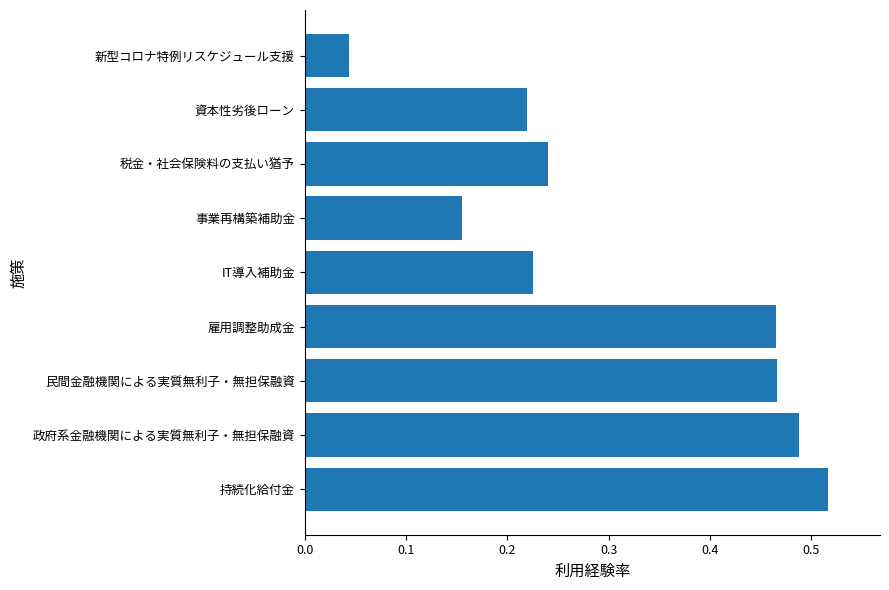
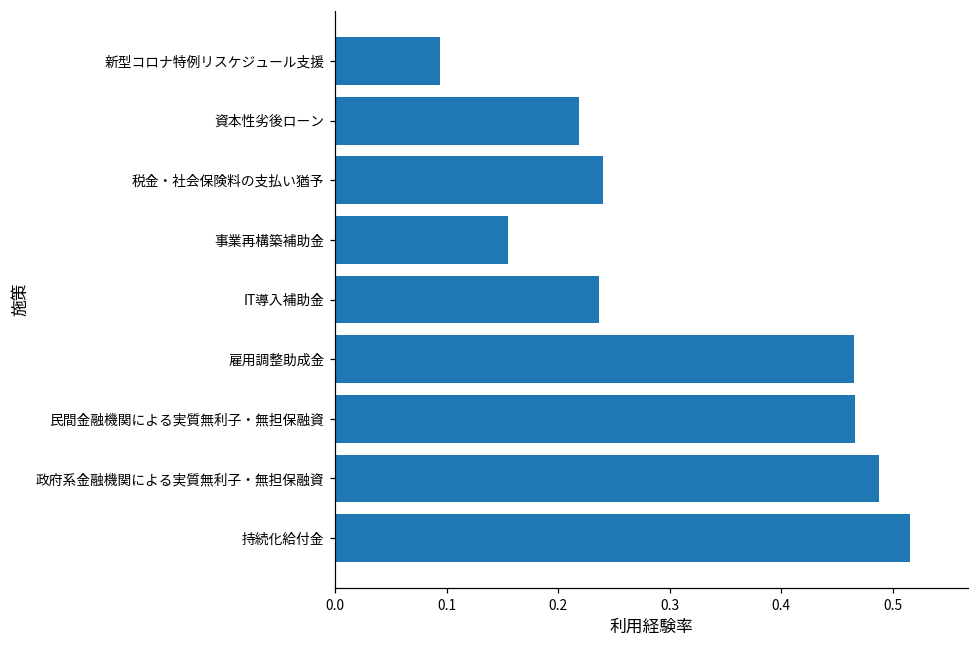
  {
-   "新型コロナ特例リスケジュール支援": 0.044,
+   "新型コロナ特例リスケジュール支援": 0.094,
    "資本性劣後ローン": 0.219,
    "税金・社会保険料の支払い猶予": 0.240,
    "事業再構築補助金": 0.155,
-   "IT導入補助金": 0.225,
+   "IT導入補助金": 0.237,
    "雇用調整助成金": 0.465,
    "民間金融機関による実質無利子・無担保融資": 0.466,
    "政府系金融機関による実質無利子・無担保融資": 0.488,
    "持続化給付金": 0.516
  }
